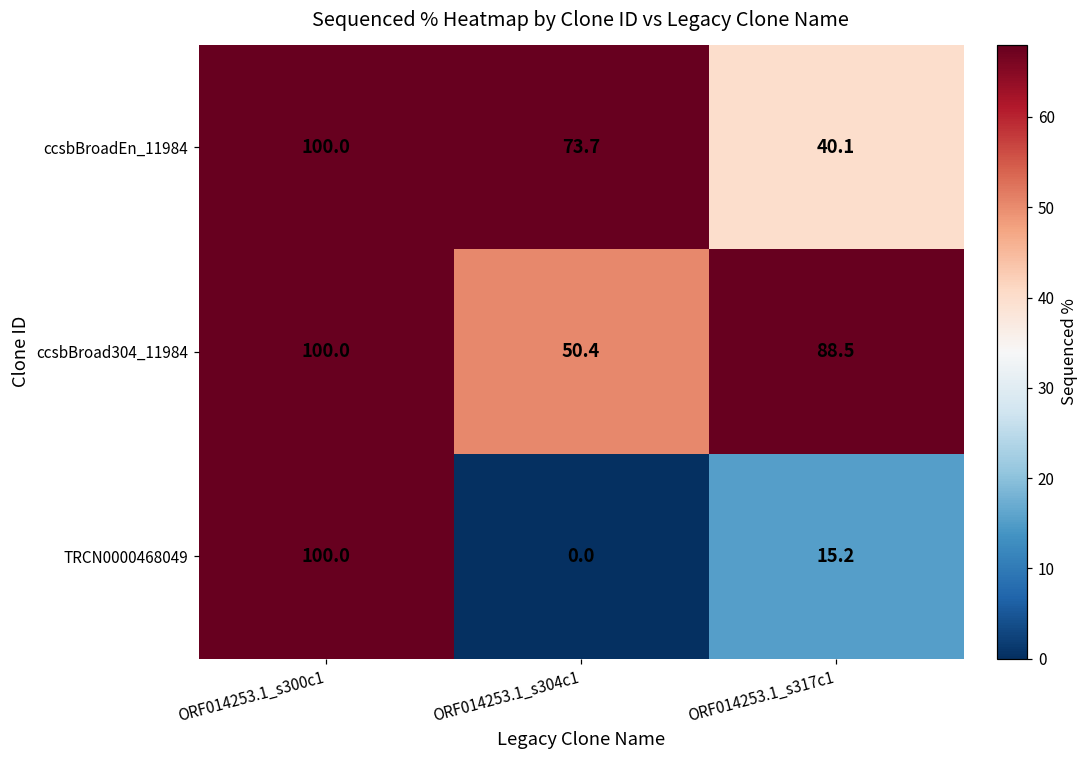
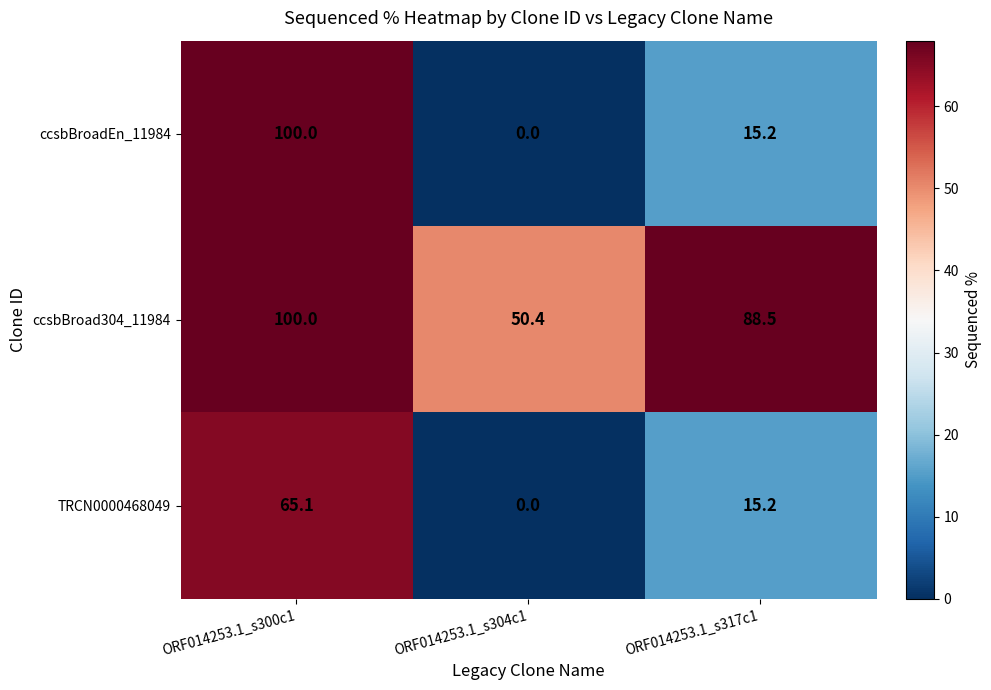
  {
    "ccsbBroadEn_11984": {
      "ORF014253.1_s300c1": 100.0,
-     "ORF014253.1_s304c1": 73.7,
-     "ORF014253.1_s317c1": 40.1
+     "ORF014253.1_s304c1": 0.0,
+     "ORF014253.1_s317c1": 15.2
    },
    "ccsbBroad304_11984": {
      "ORF014253.1_s300c1": 100.0,
      "ORF014253.1_s304c1": 50.4,
      "ORF014253.1_s317c1": 88.5
    },
    "TRCN0000468049": {
-     "ORF014253.1_s300c1": 100.0,
+     "ORF014253.1_s300c1": 65.1,
      "ORF014253.1_s304c1": 0.0,
      "ORF014253.1_s317c1": 15.2
    }
  }
